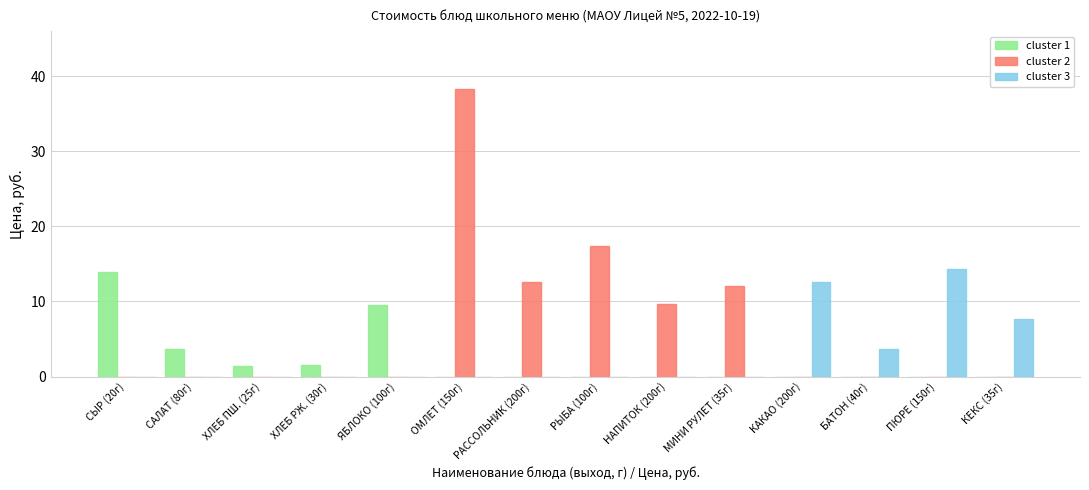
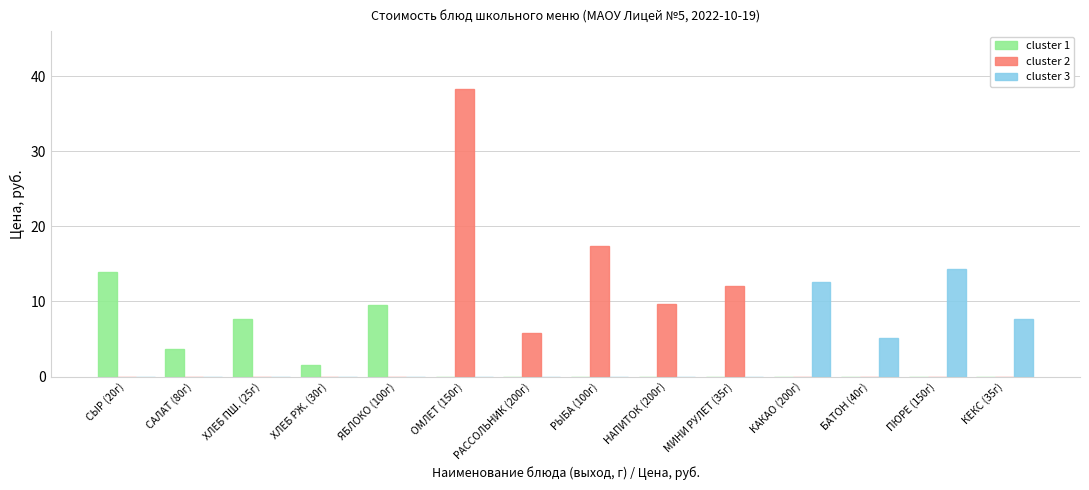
  {
    "cluster 1": {
      "СЫР (20г)": 14,
      "САЛАТ (80г)": 4,
-     "ХЛЕБ ПШ. (25г)": 1,
+     "ХЛЕБ ПШ. (25г)": 8,
      "ХЛЕБ РЖ. (30г)": 2,
      "ЯБЛОКО (100г)": 9,
      "ОМЛЕТ (150г)": 0,
      "РАССОЛЬНИК (200г)": 0,
      "РЫБА (100г)": 0,
      "НАПИТОК (200г)": 0,
      "МИНИ РУЛЕТ (35г)": 0,
      "КАКАО (200г)": 0,
      "БАТОН (40г)": 0,
      "ПЮРЕ (150г)": 0,
      "КЕКС (35г)": 0
    },
    "cluster 2": {
      "СЫР (20г)": 0,
      "САЛАТ (80г)": 0,
      "ХЛЕБ ПШ. (25г)": 0,
      "ХЛЕБ РЖ. (30г)": 0,
      "ЯБЛОКО (100г)": 0,
      "ОМЛЕТ (150г)": 38,
-     "РАССОЛЬНИК (200г)": 13,
+     "РАССОЛЬНИК (200г)": 6,
      "РЫБА (100г)": 17,
      "НАПИТОК (200г)": 10,
      "МИНИ РУЛЕТ (35г)": 12,
      "КАКАО (200г)": 0,
      "БАТОН (40г)": 0,
      "ПЮРЕ (150г)": 0,
      "КЕКС (35г)": 0
    },
    "cluster 3": {
      "СЫР (20г)": 0,
      "САЛАТ (80г)": 0,
      "ХЛЕБ ПШ. (25г)": 0,
      "ХЛЕБ РЖ. (30г)": 0,
      "ЯБЛОКО (100г)": 0,
      "ОМЛЕТ (150г)": 0,
      "РАССОЛЬНИК (200г)": 0,
      "РЫБА (100г)": 0,
      "НАПИТОК (200г)": 0,
      "МИНИ РУЛЕТ (35г)": 0,
      "КАКАО (200г)": 13,
-     "БАТОН (40г)": 4,
+     "БАТОН (40г)": 5,
      "ПЮРЕ (150г)": 14,
      "КЕКС (35г)": 8
    }
  }
